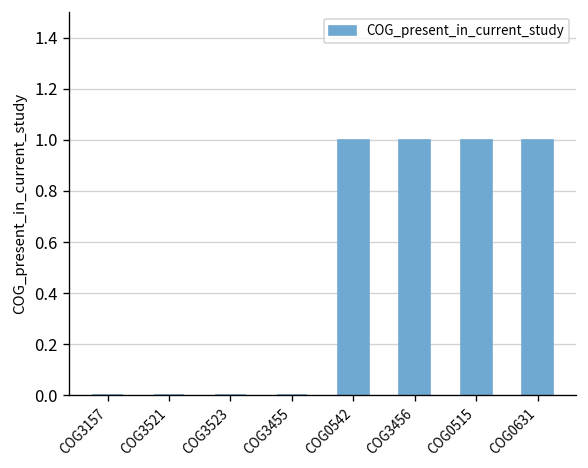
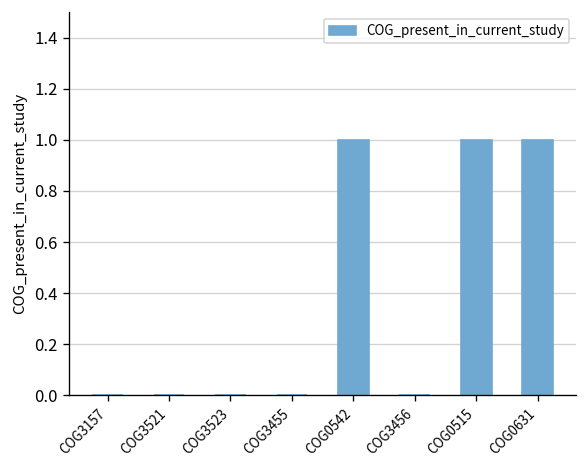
  {
    "COG3157": 0,
    "COG3521": 0,
    "COG3523": 0,
    "COG3455": 0,
    "COG0542": 1,
-   "COG3456": 1,
+   "COG3456": 0,
    "COG0515": 1,
    "COG0631": 1
  }
